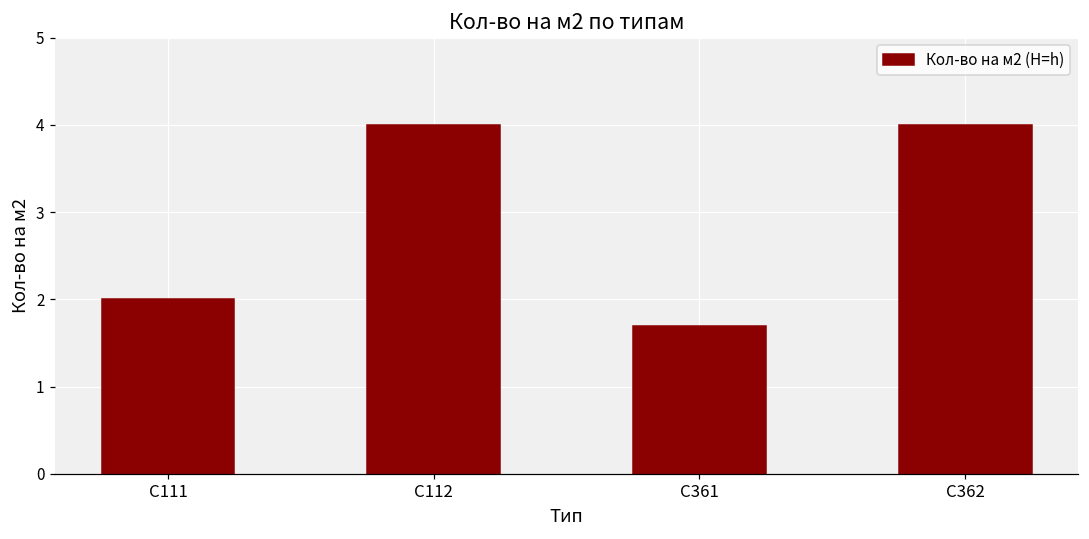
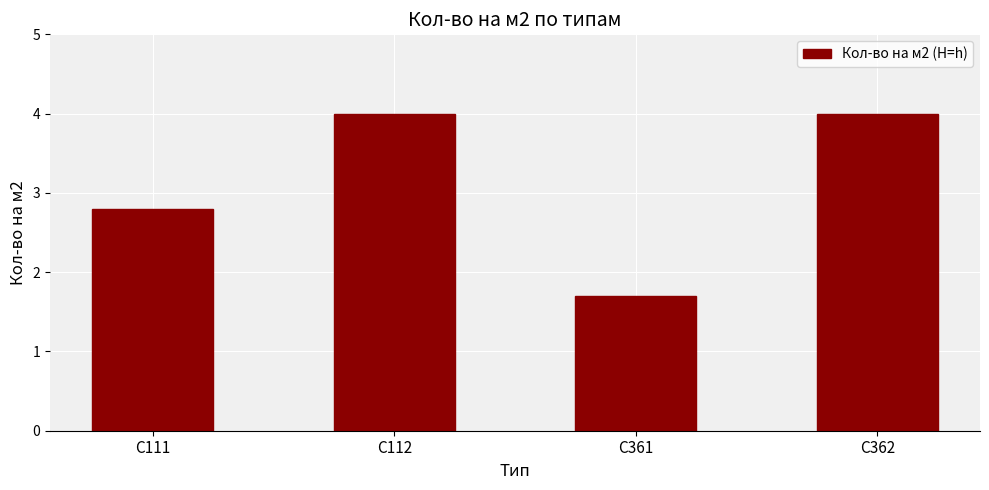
  {
-   "C111": 2.0,
+   "C111": 2.8,
    "C112": 4.0,
    "C361": 1.7,
    "C362": 4.0
  }
